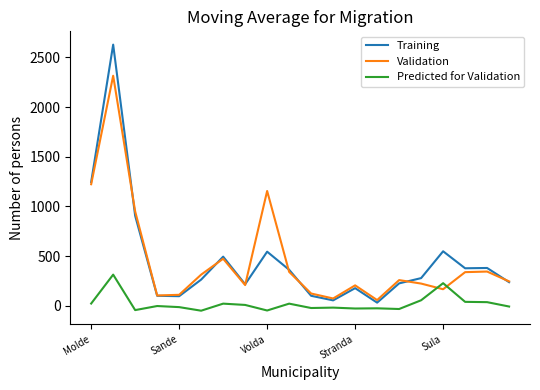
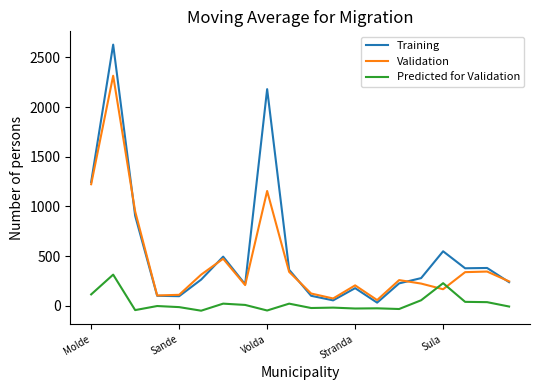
  {
    "Training": {
-     "Volda": 500,
+     "Volda": 2200,
      "Stranda": 200,
      "Sula": 500
    },
    "Validation": {
      "Volda": 1200,
      "Stranda": 200,
      "Sula": 200
    },
    "Predicted for Validation": {
-     "Molde": 0,
+     "Molde": 100,
      "Sande": 0,
      "Volda": 0,
      "Stranda": 0,
      "Sula": 200
    }
  }
